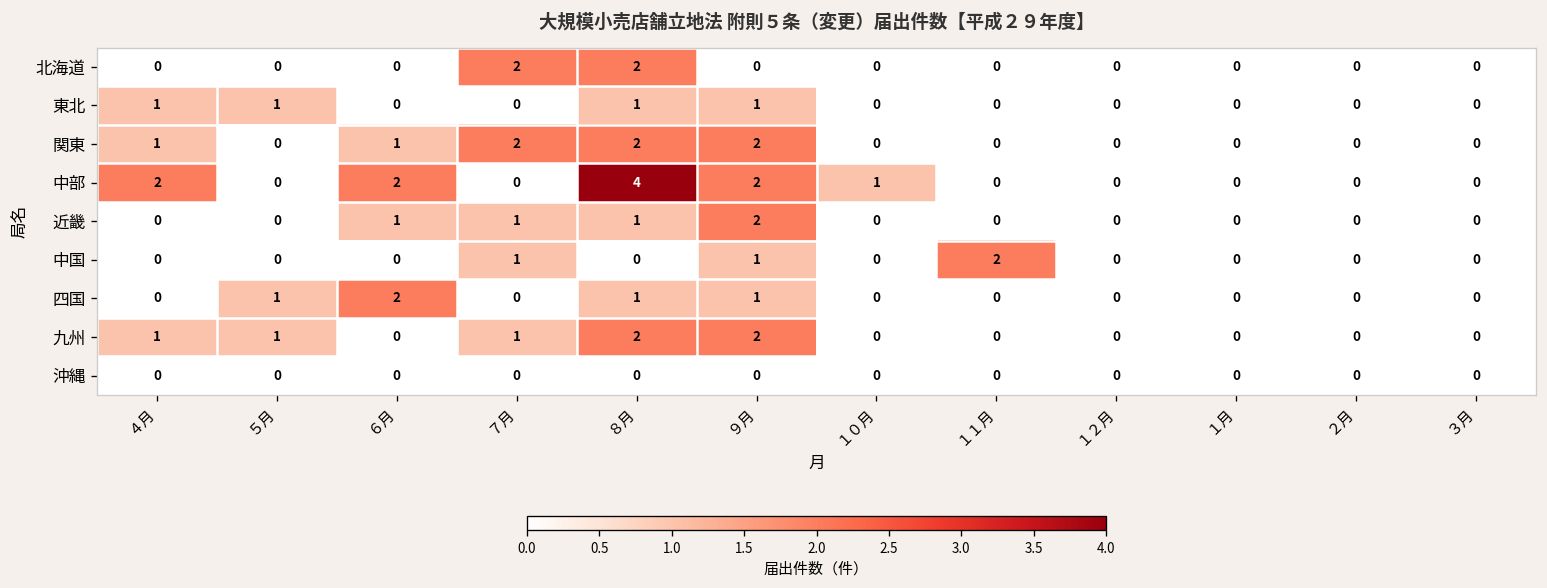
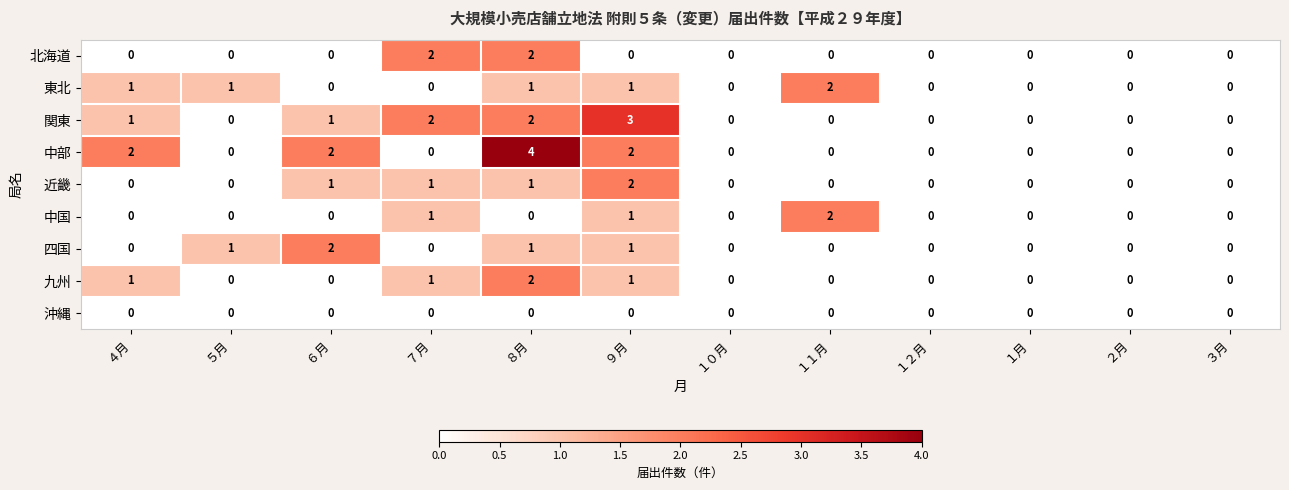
  {
    "北海道": {
      "４月": 0,
      "５月": 0,
      "６月": 0,
      "７月": 2,
      "８月": 2,
      "９月": 0,
      "１０月": 0,
      "１１月": 0,
      "１２月": 0,
      "１月": 0,
      "２月": 0,
      "３月": 0
    },
    "東北": {
      "４月": 1,
      "５月": 1,
      "６月": 0,
      "７月": 0,
      "８月": 1,
      "９月": 1,
      "１０月": 0,
-     "１１月": 0,
+     "１１月": 2,
      "１２月": 0,
      "１月": 0,
      "２月": 0,
      "３月": 0
    },
    "関東": {
      "４月": 1,
      "５月": 0,
      "６月": 1,
      "７月": 2,
      "８月": 2,
-     "９月": 2,
+     "９月": 3,
      "１０月": 0,
      "１１月": 0,
      "１２月": 0,
      "１月": 0,
      "２月": 0,
      "３月": 0
    },
    "中部": {
      "４月": 2,
      "５月": 0,
      "６月": 2,
      "７月": 0,
      "８月": 4,
      "９月": 2,
-     "１０月": 1,
+     "１０月": 0,
      "１１月": 0,
      "１２月": 0,
      "１月": 0,
      "２月": 0,
      "３月": 0
    },
    "近畿": {
      "４月": 0,
      "５月": 0,
      "６月": 1,
      "７月": 1,
      "８月": 1,
      "９月": 2,
      "１０月": 0,
      "１１月": 0,
      "１２月": 0,
      "１月": 0,
      "２月": 0,
      "３月": 0
    },
    "中国": {
      "４月": 0,
      "５月": 0,
      "６月": 0,
      "７月": 1,
      "８月": 0,
      "９月": 1,
      "１０月": 0,
      "１１月": 2,
      "１２月": 0,
      "１月": 0,
      "２月": 0,
      "３月": 0
    },
    "四国": {
      "４月": 0,
      "５月": 1,
      "６月": 2,
      "７月": 0,
      "８月": 1,
      "９月": 1,
      "１０月": 0,
      "１１月": 0,
      "１２月": 0,
      "１月": 0,
      "２月": 0,
      "３月": 0
    },
    "九州": {
      "４月": 1,
-     "５月": 1,
+     "５月": 0,
      "６月": 0,
      "７月": 1,
      "８月": 2,
-     "９月": 2,
+     "９月": 1,
      "１０月": 0,
      "１１月": 0,
      "１２月": 0,
      "１月": 0,
      "２月": 0,
      "３月": 0
    },
    "沖縄": {
      "４月": 0,
      "５月": 0,
      "６月": 0,
      "７月": 0,
      "８月": 0,
      "９月": 0,
      "１０月": 0,
      "１１月": 0,
      "１２月": 0,
      "１月": 0,
      "２月": 0,
      "３月": 0
    }
  }
